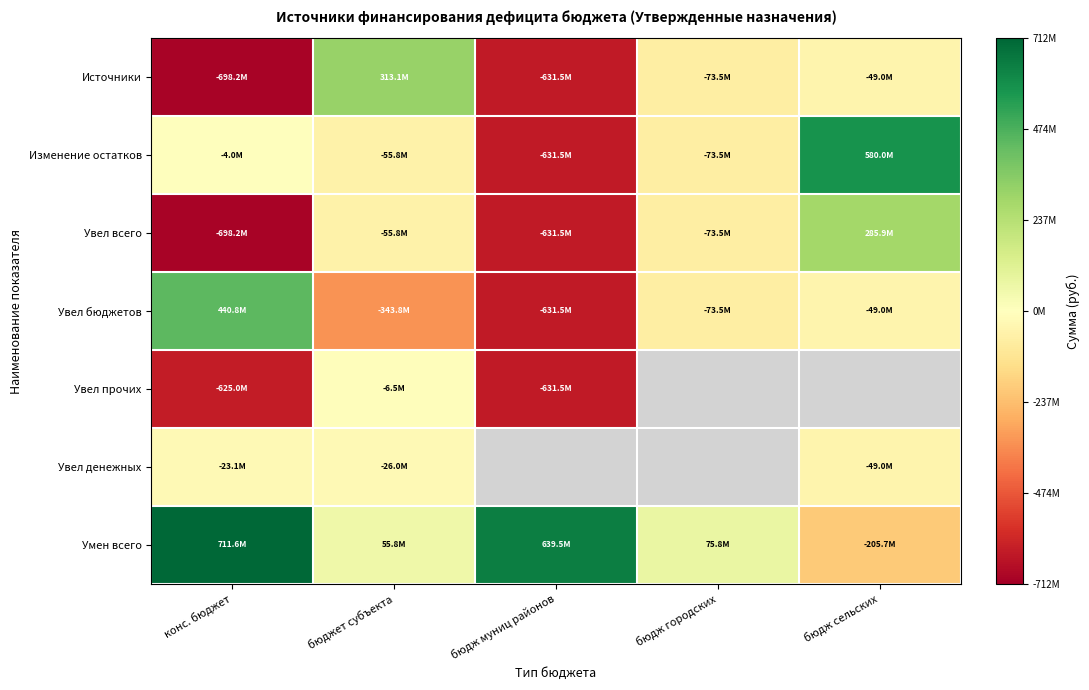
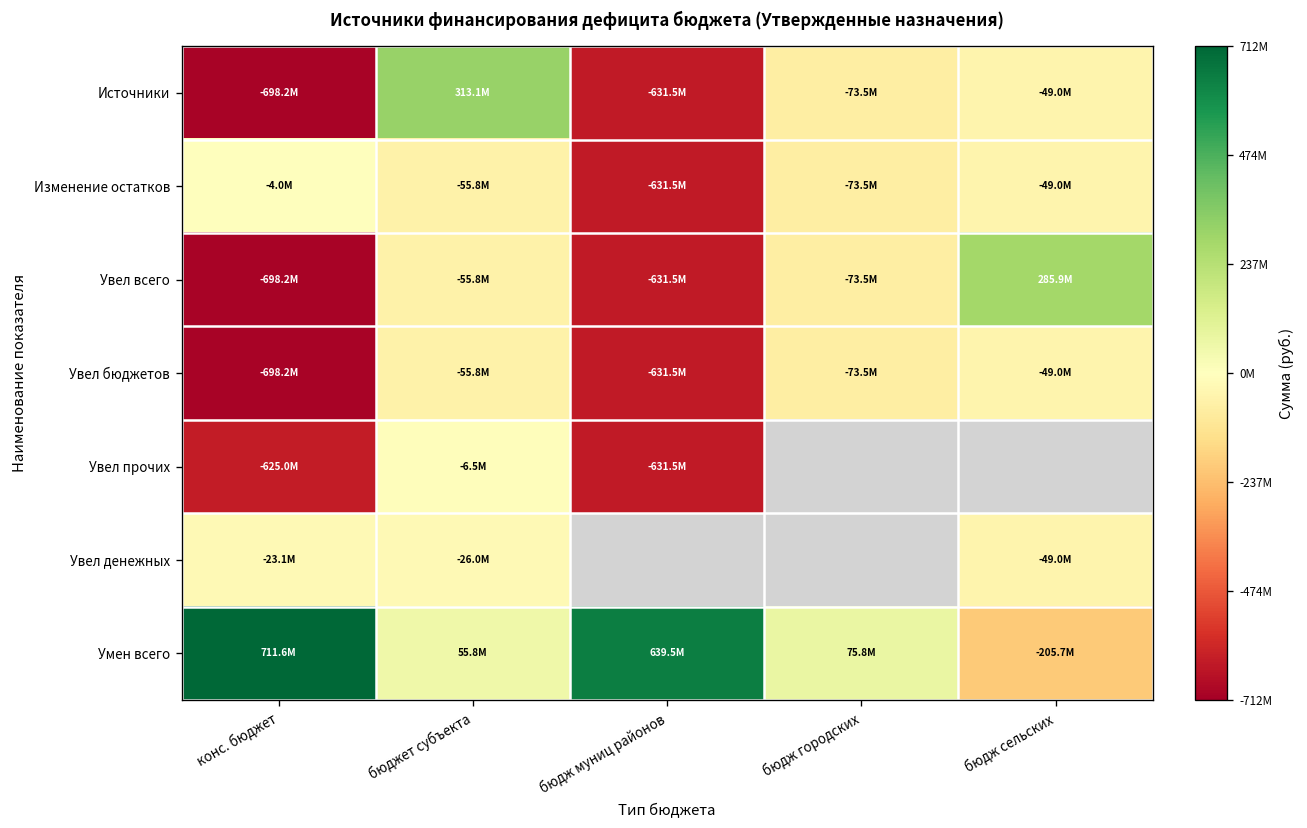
  {
    "Источники": {
      "конс. бюджет": "-698.2M",
      "бюджет субъекта": "313.1M",
      "бюдж муниц районов": "-631.5M",
      "бюдж городских": "-73.5M",
      "бюдж сельских": "-49.0M"
    },
    "Изменение остатков": {
      "конс. бюджет": "-4.0M",
      "бюджет субъекта": "-55.8M",
      "бюдж муниц районов": "-631.5M",
      "бюдж городских": "-73.5M",
-     "бюдж сельских": "580.0M"
+     "бюдж сельских": "-49.0M"
    },
    "Увел всего": {
      "конс. бюджет": "-698.2M",
      "бюджет субъекта": "-55.8M",
      "бюдж муниц районов": "-631.5M",
      "бюдж городских": "-73.5M",
      "бюдж сельских": "285.9M"
    },
    "Увел бюджетов": {
-     "конс. бюджет": "440.8M",
-     "бюджет субъекта": "-343.8M",
+     "конс. бюджет": "-698.2M",
+     "бюджет субъекта": "-55.8M",
      "бюдж муниц районов": "-631.5M",
      "бюдж городских": "-73.5M",
      "бюдж сельских": "-49.0M"
    },
    "Увел прочих": {
      "конс. бюджет": "-625.0M",
      "бюджет субъекта": "-6.5M",
      "бюдж муниц районов": "-631.5M"
    },
    "Увел денежных": {
      "конс. бюджет": "-23.1M",
      "бюджет субъекта": "-26.0M",
      "бюдж сельских": "-49.0M"
    },
    "Умен всего": {
      "конс. бюджет": "711.6M",
      "бюджет субъекта": "55.8M",
      "бюдж муниц районов": "639.5M",
      "бюдж городских": "75.8M",
      "бюдж сельских": "-205.7M"
    }
  }
